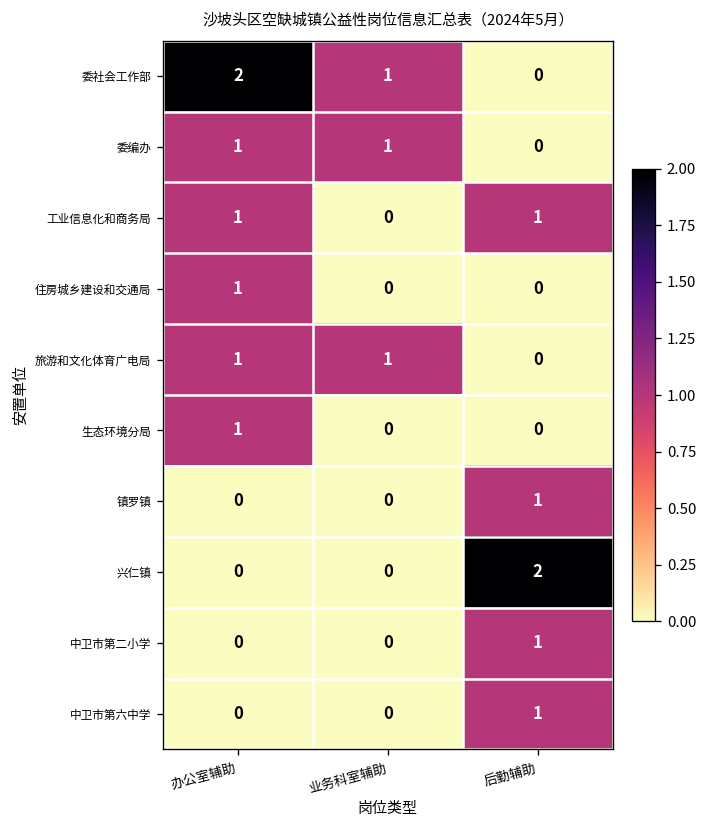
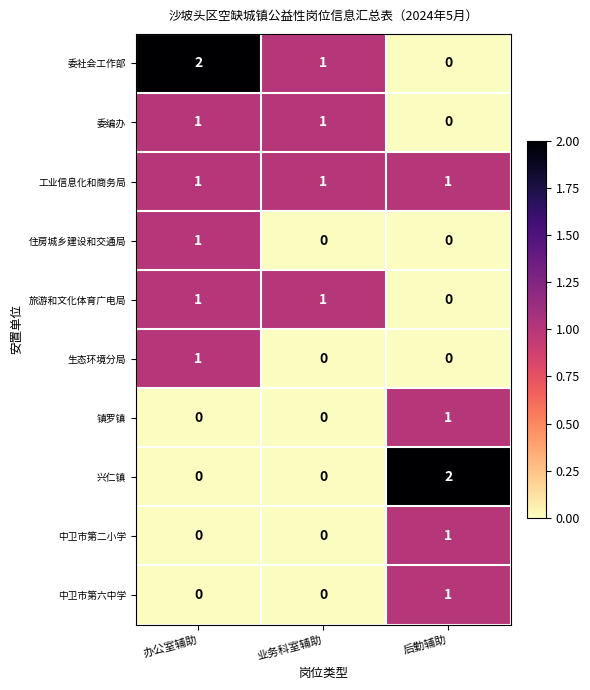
  {
    "委社会工作部": {
      "办公室辅助": 2,
      "业务科室辅助": 1,
      "后勤辅助": 0
    },
    "委编办": {
      "办公室辅助": 1,
      "业务科室辅助": 1,
      "后勤辅助": 0
    },
    "工业信息化和商务局": {
      "办公室辅助": 1,
-     "业务科室辅助": 0,
+     "业务科室辅助": 1,
      "后勤辅助": 1
    },
    "住房城乡建设和交通局": {
      "办公室辅助": 1,
      "业务科室辅助": 0,
      "后勤辅助": 0
    },
    "旅游和文化体育广电局": {
      "办公室辅助": 1,
      "业务科室辅助": 1,
      "后勤辅助": 0
    },
    "生态环境分局": {
      "办公室辅助": 1,
      "业务科室辅助": 0,
      "后勤辅助": 0
    },
    "镇罗镇": {
      "办公室辅助": 0,
      "业务科室辅助": 0,
      "后勤辅助": 1
    },
    "兴仁镇": {
      "办公室辅助": 0,
      "业务科室辅助": 0,
      "后勤辅助": 2
    },
    "中卫市第二小学": {
      "办公室辅助": 0,
      "业务科室辅助": 0,
      "后勤辅助": 1
    },
    "中卫市第六中学": {
      "办公室辅助": 0,
      "业务科室辅助": 0,
      "后勤辅助": 1
    }
  }
